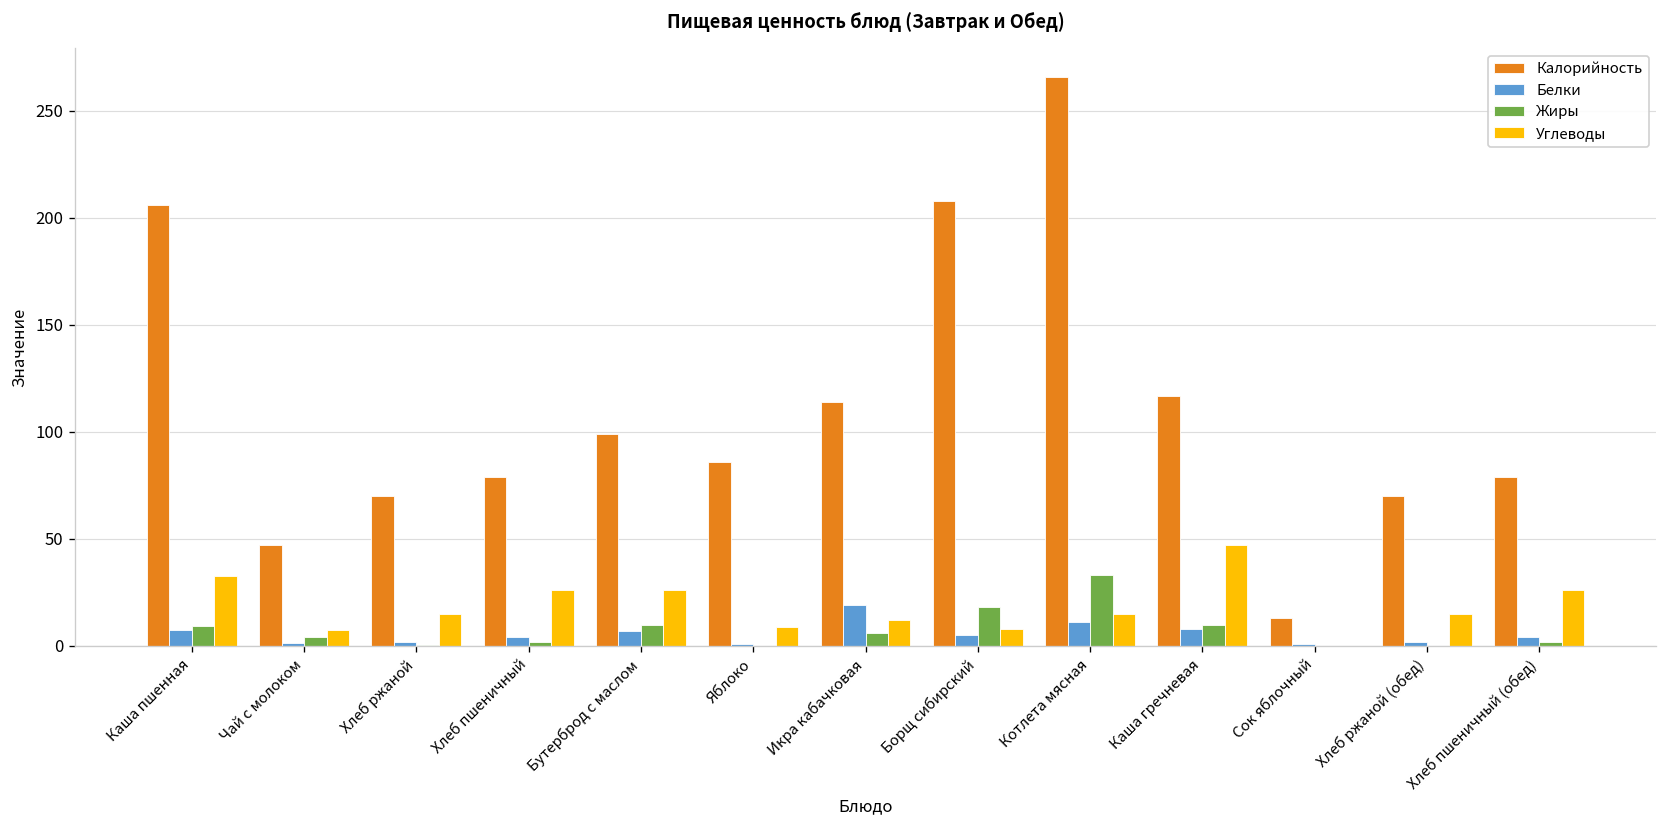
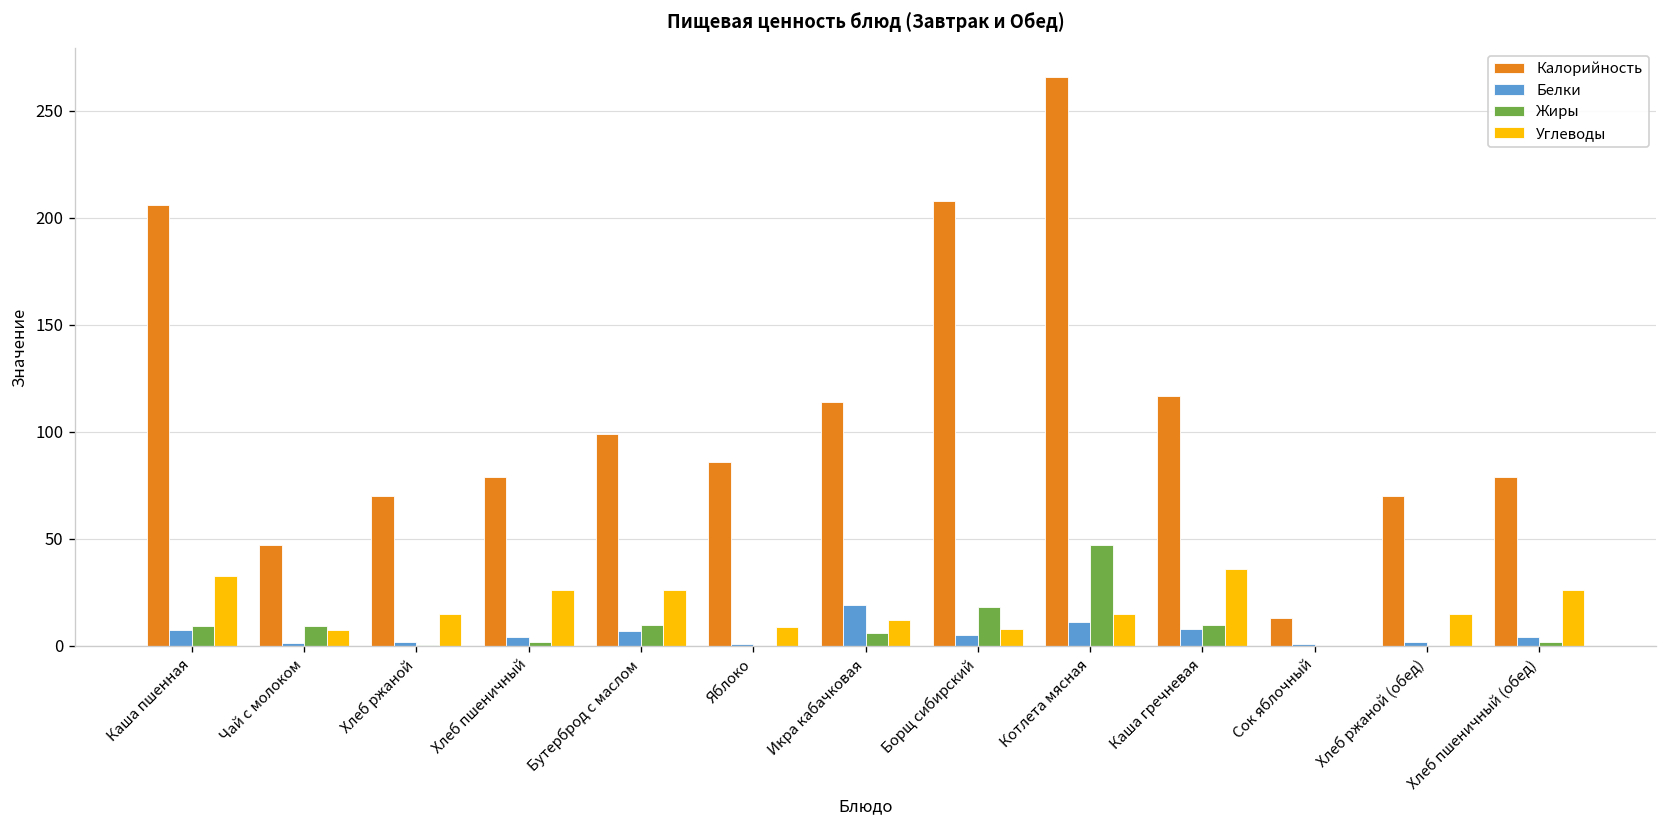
  {
    "Калорийность": {
      "Каша пшенная": 206,
      "Чай с молоком": 47,
      "Хлеб ржаной": 70,
      "Хлеб пшеничный": 79,
      "Бутерброд с маслом": 99,
      "Яблоко": 86,
      "Икра кабачковая": 114,
      "Борщ сибирский": 208,
      "Котлета мясная": 266,
      "Каша гречневая": 117,
      "Сок яблочный": 13,
      "Хлеб ржаной (обед)": 70,
      "Хлеб пшеничный (обед)": 79
    },
    "Белки": {
      "Каша пшенная": 7,
      "Чай с молоком": 2,
      "Хлеб ржаной": 2,
      "Хлеб пшеничный": 4,
      "Бутерброд с маслом": 7,
      "Икра кабачковая": 19,
      "Борщ сибирский": 5,
      "Котлета мясная": 11,
      "Каша гречневая": 8,
      "Хлеб ржаной (обед)": 2,
      "Хлеб пшеничный (обед)": 4
    },
    "Жиры": {
      "Каша пшенная": 9,
-     "Чай с молоком": 4,
+     "Чай с молоком": 10,
      "Хлеб пшеничный": 2,
      "Бутерброд с маслом": 10,
      "Яблоко": 0,
      "Икра кабачковая": 6,
      "Борщ сибирский": 18,
-     "Котлета мясная": 33,
+     "Котлета мясная": 47,
      "Каша гречневая": 10,
      "Сок яблочный": 0,
      "Хлеб ржаной (обед)": 0,
      "Хлеб пшеничный (обед)": 2
    },
    "Углеводы": {
      "Каша пшенная": 33,
      "Чай с молоком": 7,
      "Хлеб ржаной": 15,
      "Хлеб пшеничный": 26,
      "Бутерброд с маслом": 26,
      "Яблоко": 9,
      "Икра кабачковая": 12,
      "Борщ сибирский": 8,
      "Котлета мясная": 15,
-     "Каша гречневая": 47,
+     "Каша гречневая": 36,
      "Сок яблочный": 0,
      "Хлеб ржаной (обед)": 15,
      "Хлеб пшеничный (обед)": 26
    }
  }
